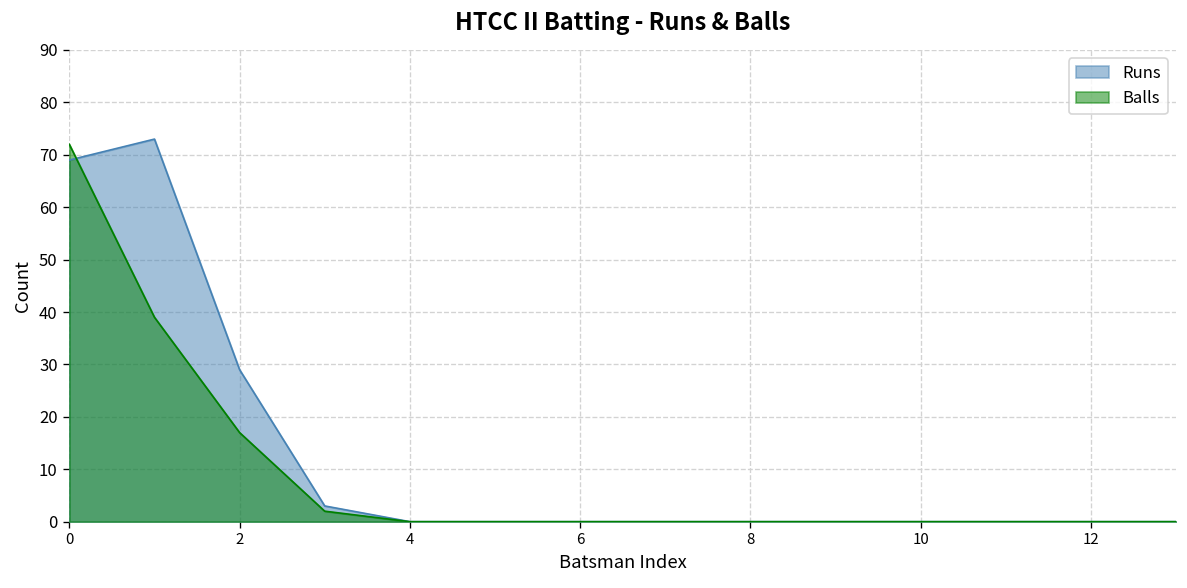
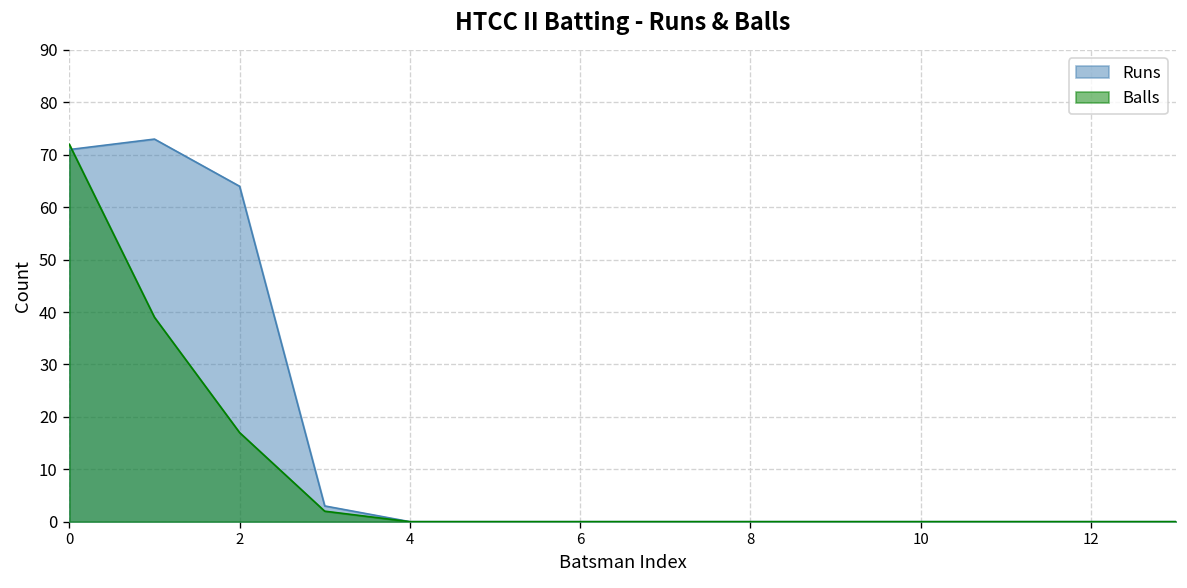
  {
    "Runs": {
-     "0": 69,
-     "2": 29
+     "0": 71,
+     "2": 64
    },
    "Balls": {
      "0": 72,
      "2": 17
    }
  }
